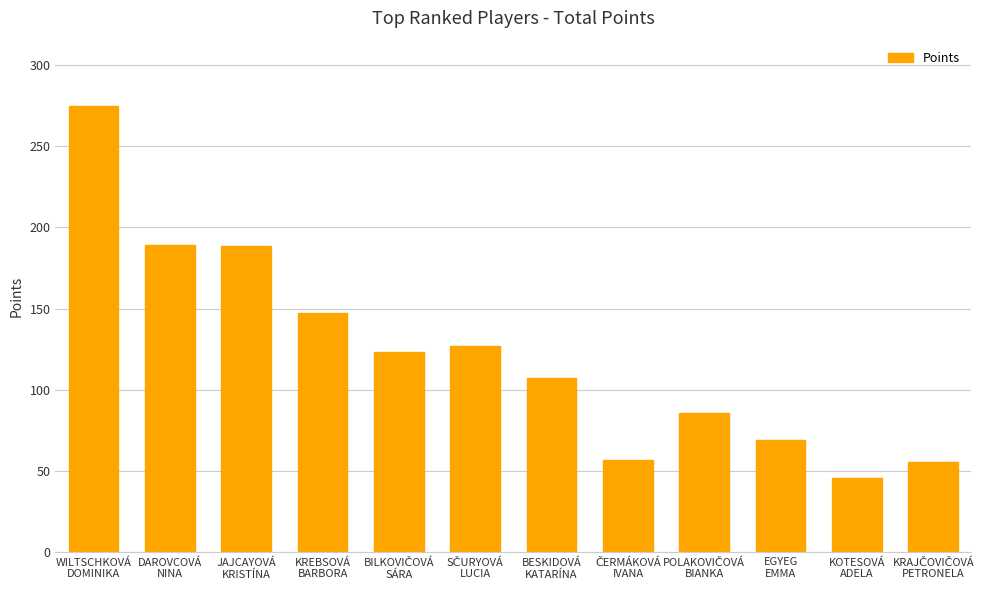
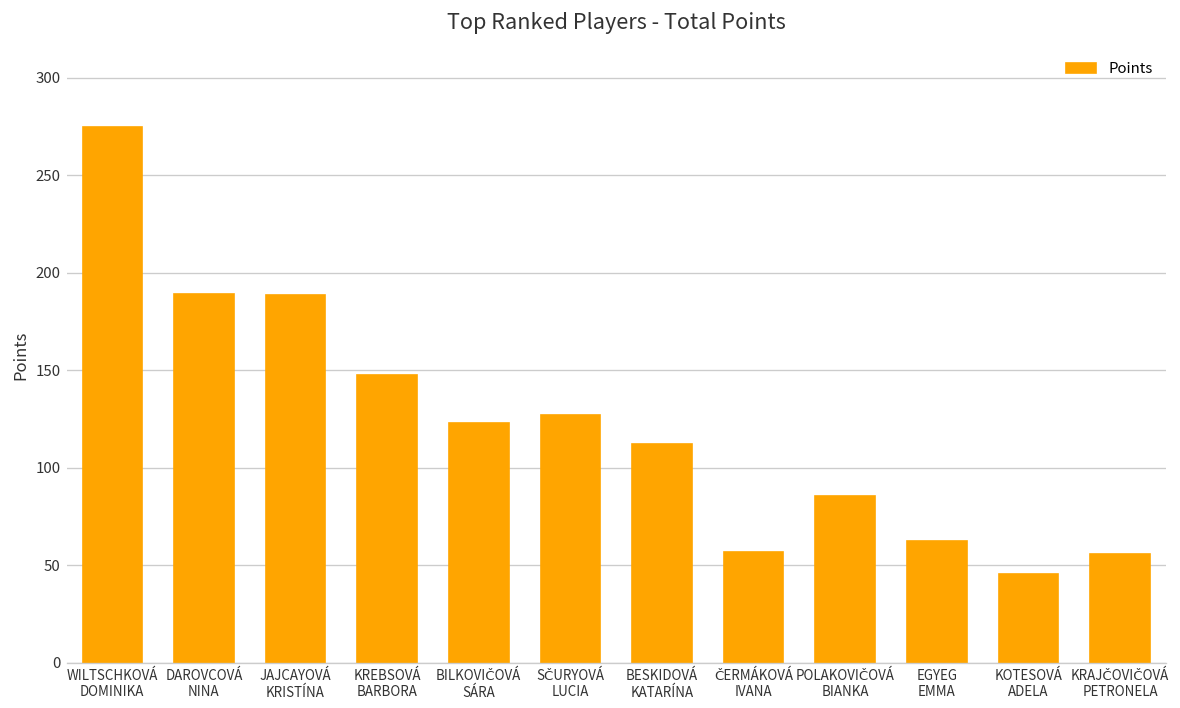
  {
    "WILTSCHKOVÁ DOMINIKA": 275,
    "DAROVCOVÁ NINA": 189,
    "JAJCAYOVÁ KRISTÍNA": 188,
    "KREBSOVÁ BARBORA": 147,
    "BILKOVIČOVÁ SÁRA": 123,
    "SČURYOVÁ LUCIA": 127,
-   "BESKIDOVÁ KATARÍNA": 107,
+   "BESKIDOVÁ KATARÍNA": 112,
    "ČERMÁKOVÁ IVANA": 57,
    "POLAKOVIČOVÁ BIANKA": 85,
-   "EGYEG EMMA": 69,
+   "EGYEG EMMA": 62,
    "KOTESOVÁ ADELA": 45,
    "KRAJČOVIČOVÁ PETRONELA": 56
  }
